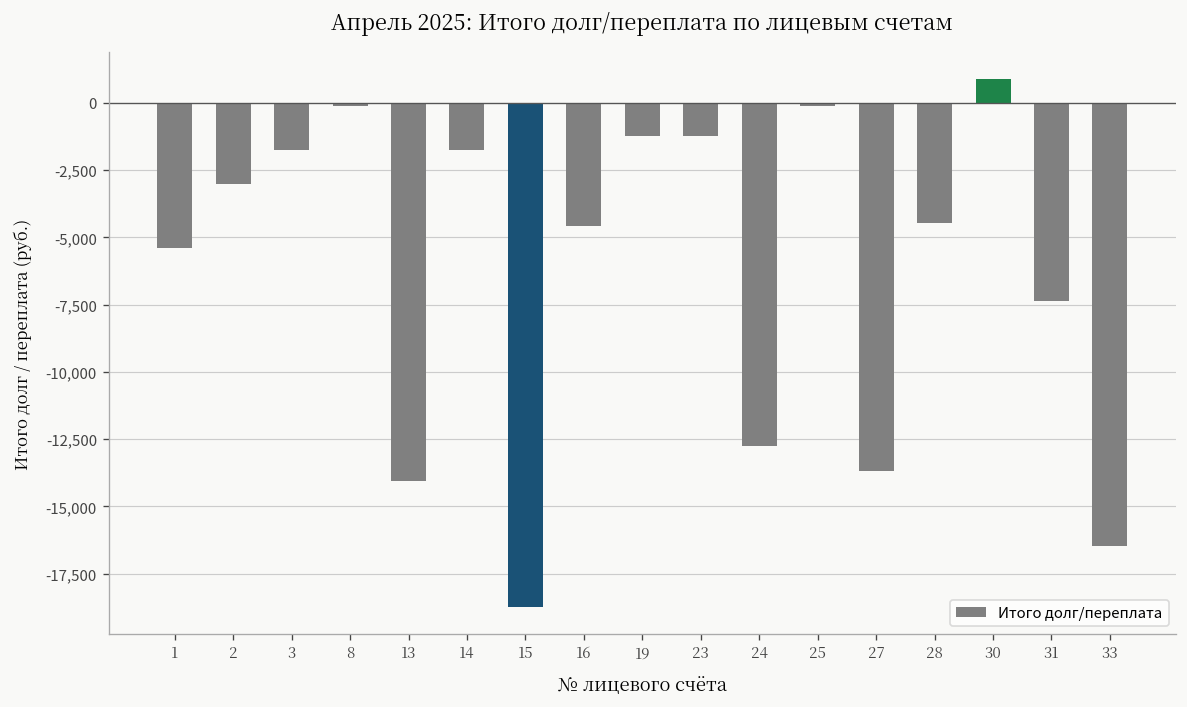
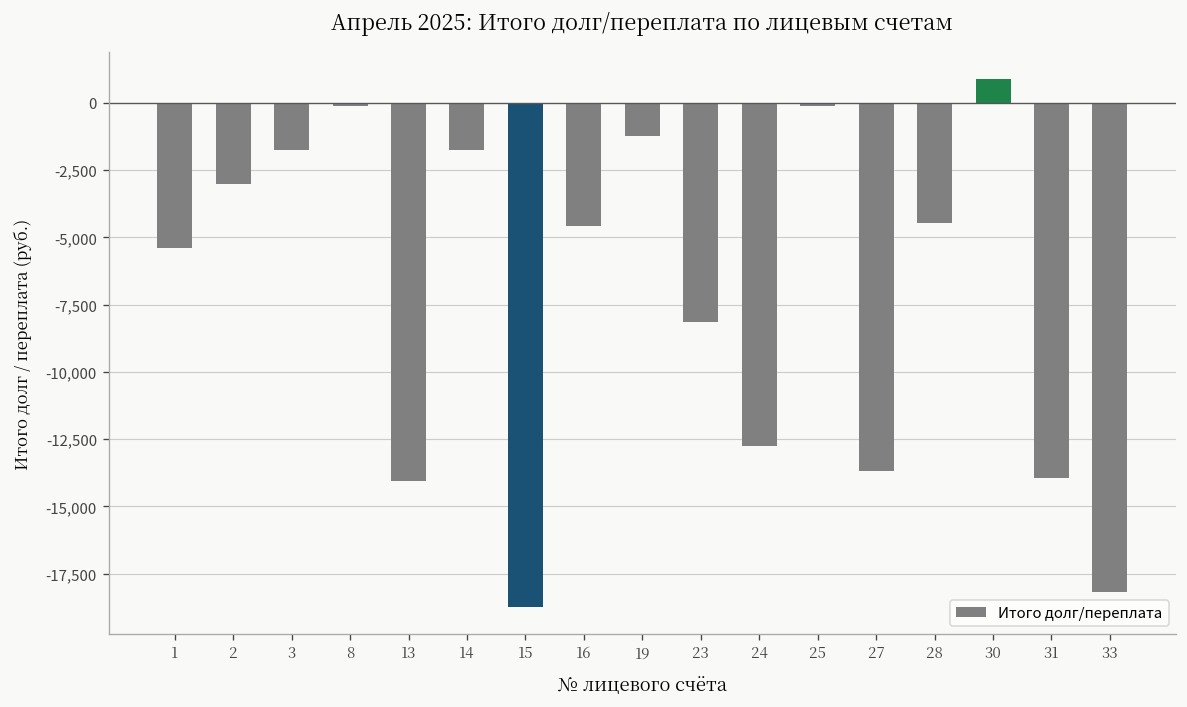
  {
    "1": "-5,400",
    "2": "-3,000",
    "3": "-1,700",
    "13": "-14,100",
    "14": "-1,700",
    "15": "-18,800",
    "16": "-4,600",
    "19": "-1,200",
-   "23": "-1,200",
+   "23": "-8,100",
    "24": "-12,800",
    "27": "-13,700",
    "28": "-4,500",
    "30": "900",
-   "31": "-7,400",
-   "33": "-16,500"
+   "31": "-14,000",
+   "33": "-18,200"
  }
